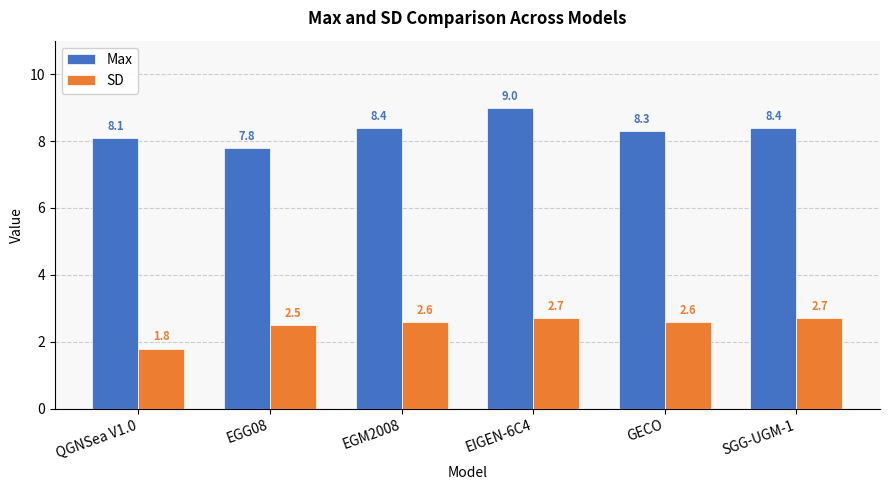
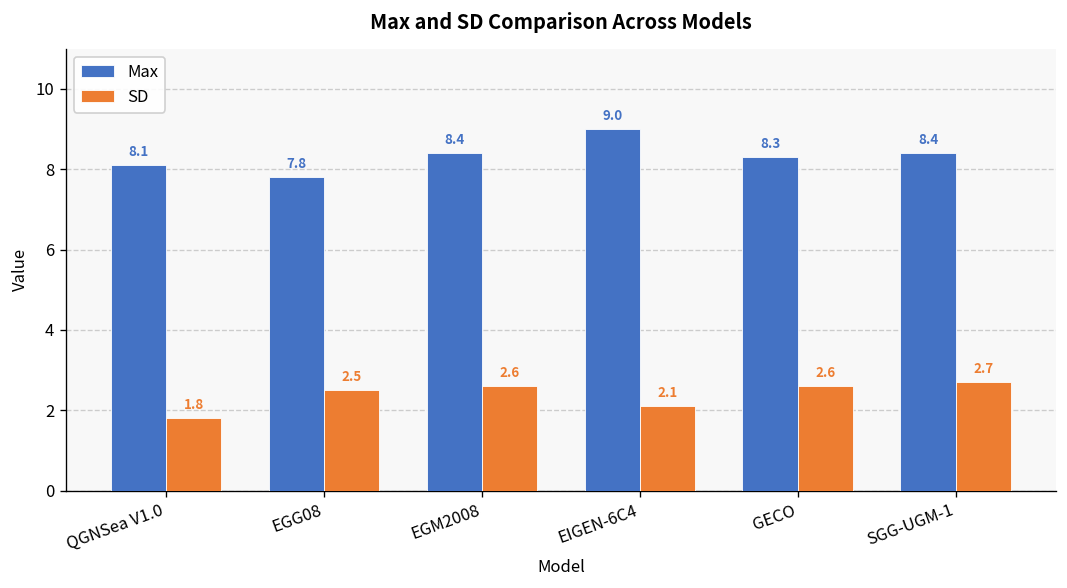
  {
    "Max": {
      "QGNSea V1.0": 8.1,
      "EGG08": 7.8,
      "EGM2008": 8.4,
      "EIGEN-6C4": 9.0,
      "GECO": 8.3,
      "SGG-UGM-1": 8.4
    },
    "SD": {
      "QGNSea V1.0": 1.8,
      "EGG08": 2.5,
      "EGM2008": 2.6,
-     "EIGEN-6C4": 2.7,
+     "EIGEN-6C4": 2.1,
      "GECO": 2.6,
      "SGG-UGM-1": 2.7
    }
  }
